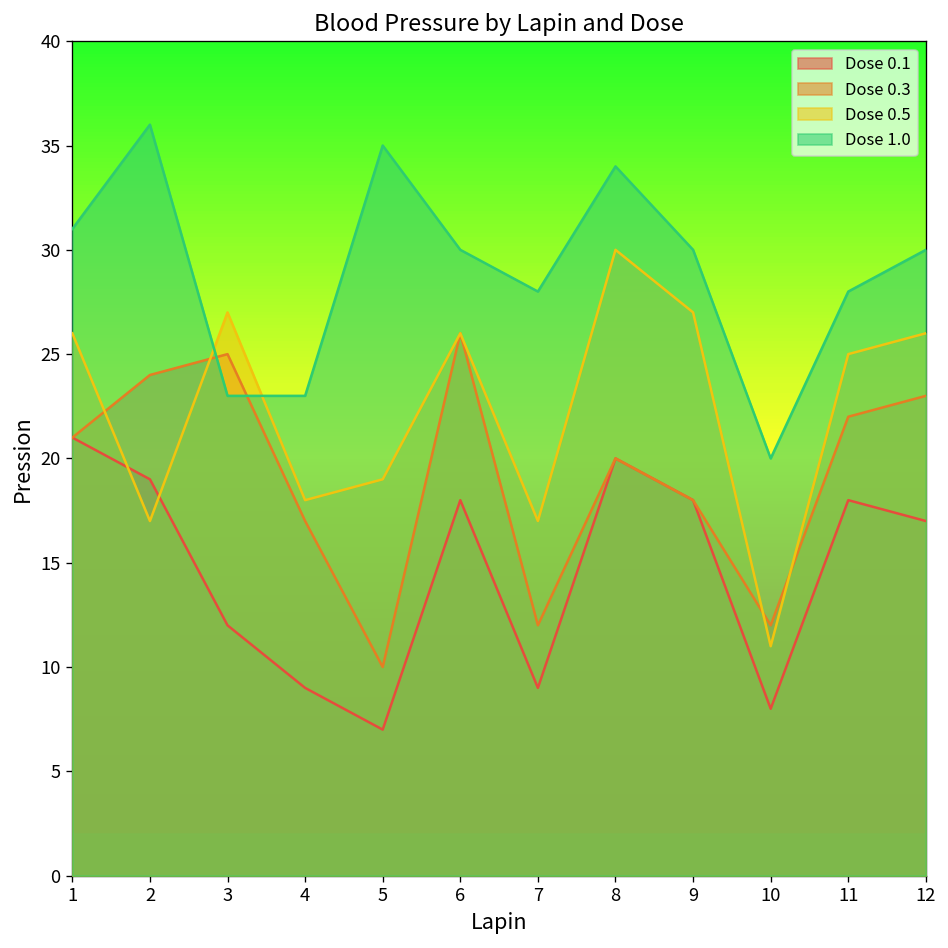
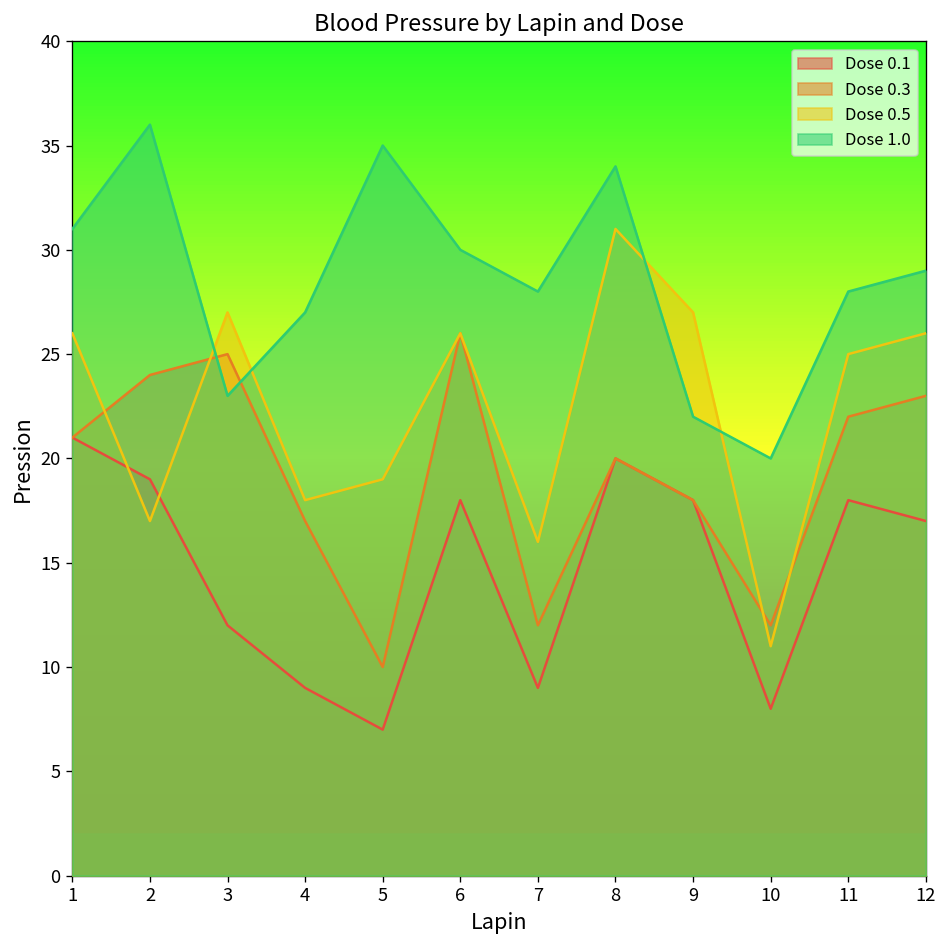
  {
    "Dose 0.5": {
      "1": 26,
      "2": 17,
      "3": 27,
      "4": 18,
      "5": 19,
-     "7": 17,
-     "8": 30,
+     "7": 16,
+     "8": 31,
      "9": 27,
      "10": 11,
      "11": 25,
      "12": 26
    },
    "Dose 1.0": {
      "1": 31,
      "2": 36,
      "3": 23,
-     "4": 23,
+     "4": 27,
      "5": 35,
      "6": 30,
      "7": 28,
      "8": 34,
-     "9": 30,
+     "9": 22,
      "10": 20,
      "11": 28,
-     "12": 30
+     "12": 29
    }
  }
